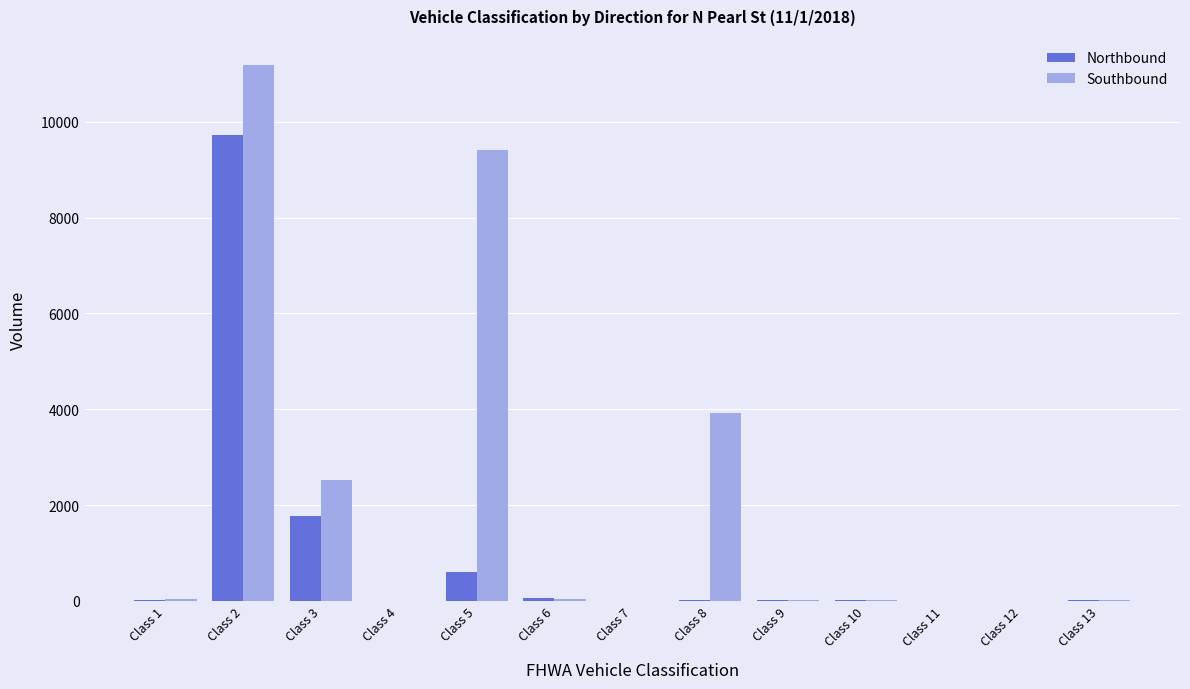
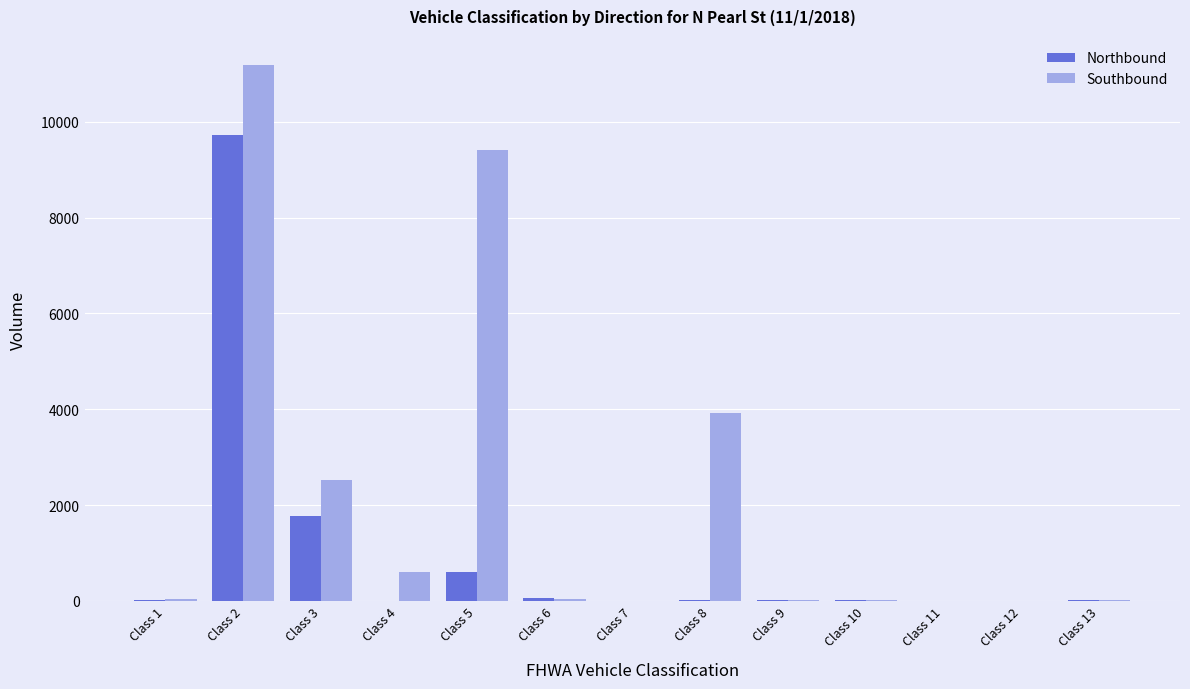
  {
    "Northbound": {
      "Class 2": 9700,
      "Class 3": 1800,
      "Class 5": 600,
      "Class 6": 100,
      "Class 7": 0,
      "Class 11": 0,
      "Class 12": 0
    },
    "Southbound": {
      "Class 2": 11200,
      "Class 3": 2500,
-     "Class 4": 0,
+     "Class 4": 600,
      "Class 5": 9400,
      "Class 7": 0,
      "Class 8": 3900,
      "Class 12": 0
    }
  }
